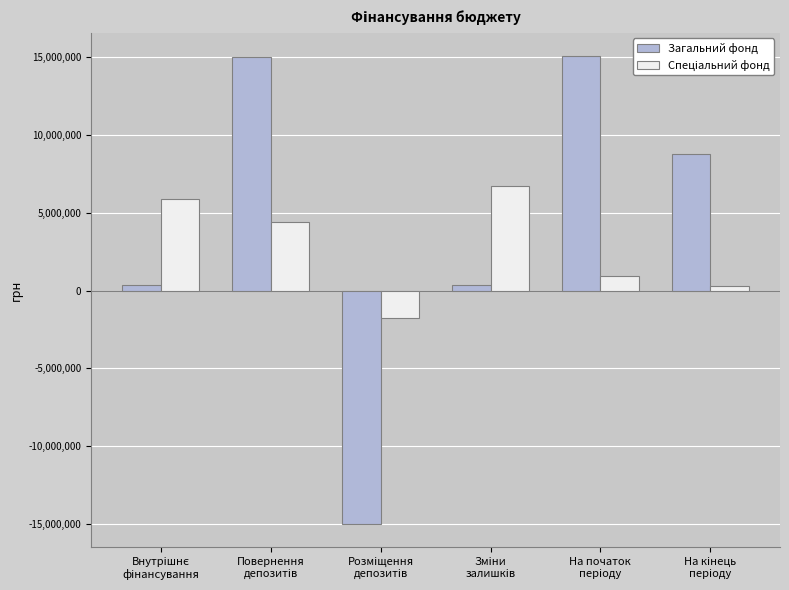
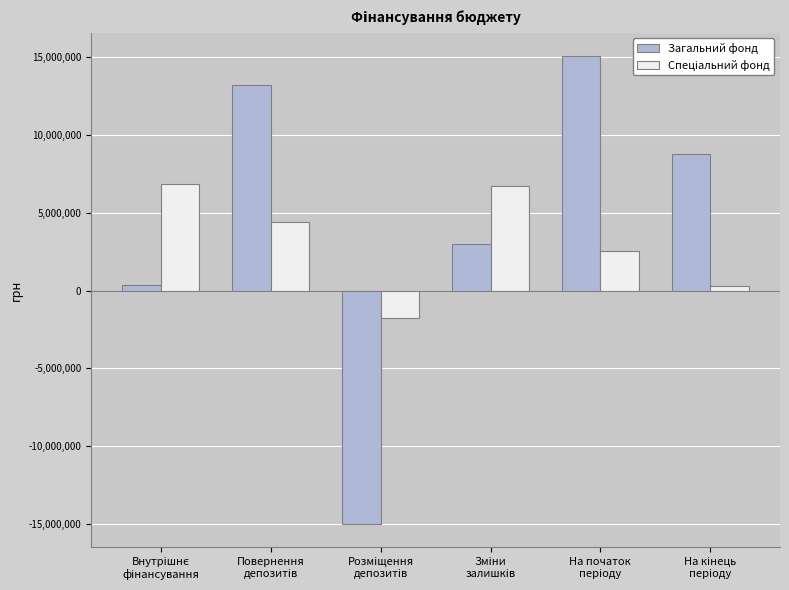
  {
    "Загальний фонд": {
      "Внутрішнє фінансування": "400,000",
-     "Повернення депозитів": "15,000,000",
+     "Повернення депозитів": "13,200,000",
      "Розміщення депозитів": "-15,000,000",
-     "Зміни залишків": "400,000",
+     "Зміни залишків": "3,000,000",
      "На початок періоду": "15,100,000",
      "На кінець періоду": "8,800,000"
    },
    "Спеціальний фонд": {
-     "Внутрішнє фінансування": "5,900,000",
+     "Внутрішнє фінансування": "6,900,000",
      "Повернення депозитів": "4,400,000",
      "Розміщення депозитів": "-1,700,000",
      "Зміни залишків": "6,700,000",
-     "На початок періоду": "900,000",
+     "На початок періоду": "2,600,000",
      "На кінець періоду": "300,000"
    }
  }
